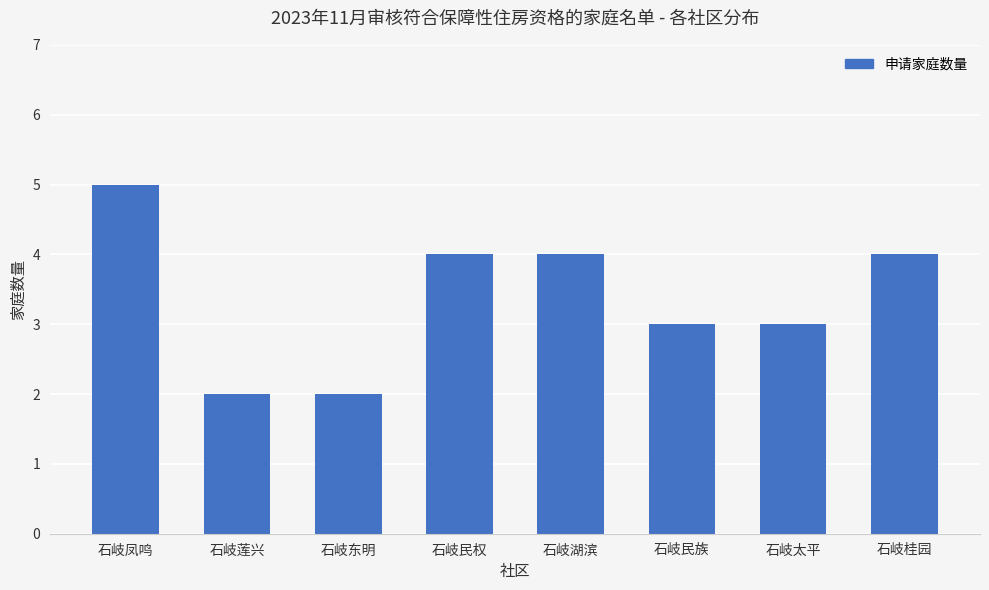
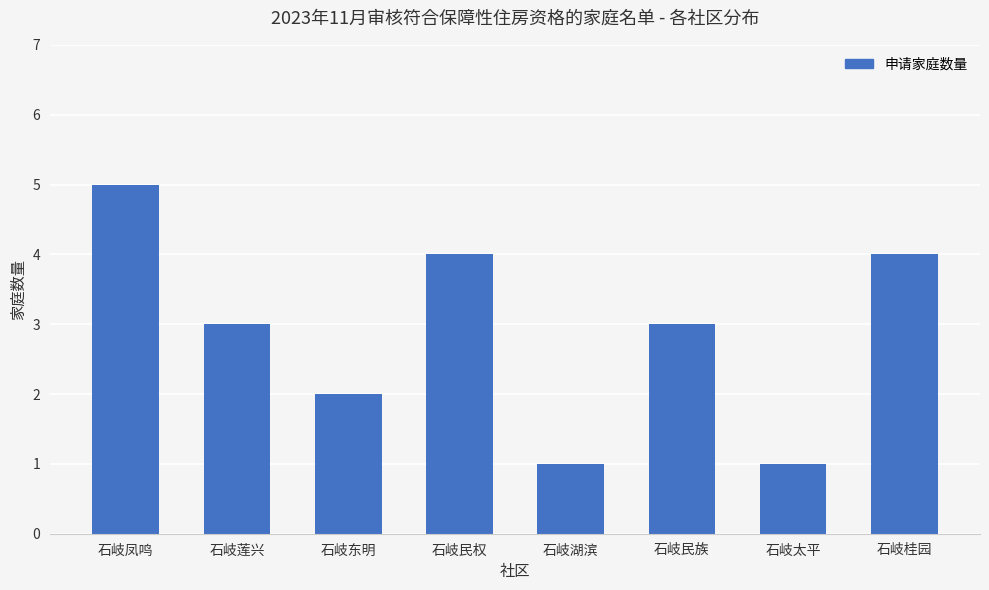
  {
    "石岐凤鸣": 5,
-   "石岐莲兴": 2,
+   "石岐莲兴": 3,
    "石岐东明": 2,
    "石岐民权": 4,
-   "石岐湖滨": 4,
+   "石岐湖滨": 1,
    "石岐民族": 3,
-   "石岐太平": 3,
+   "石岐太平": 1,
    "石岐桂园": 4
  }
